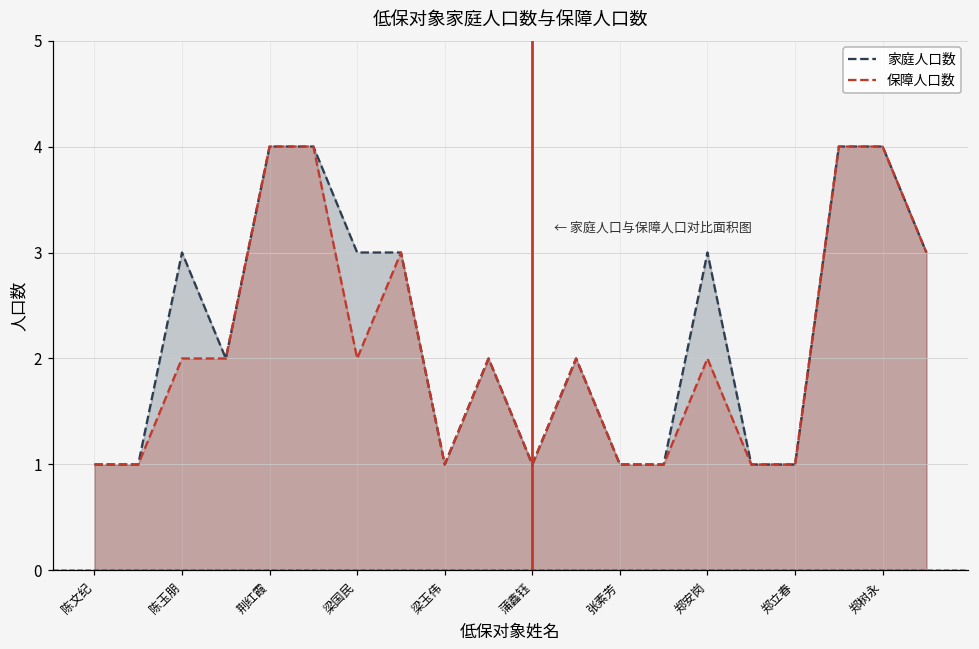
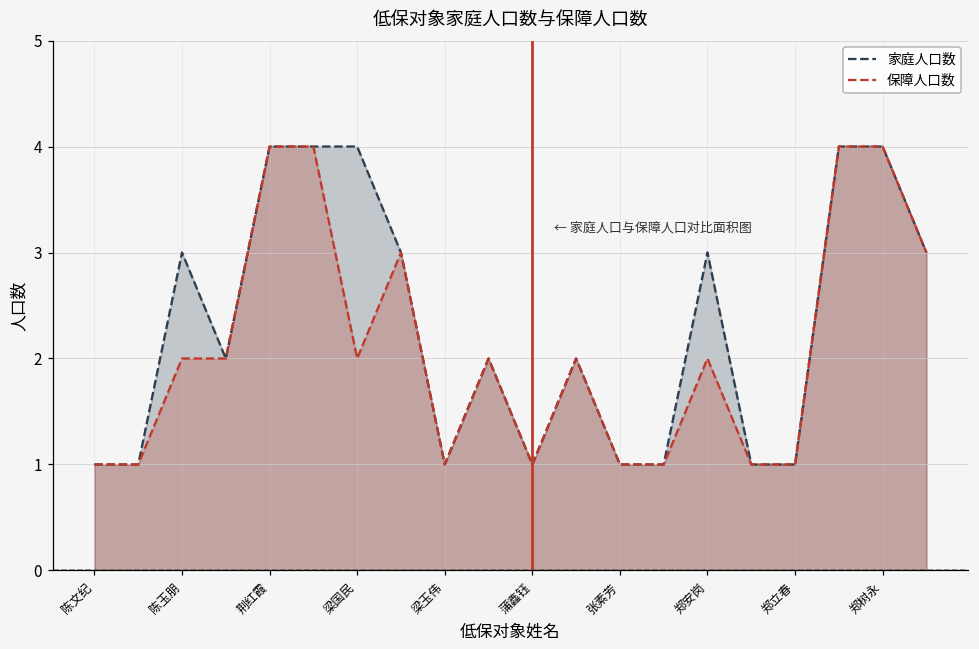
  {
    "家庭人口数": {
      "陈玉朋": 3,
-     "梁国民": 3,
+     "梁国民": 4,
      "郑安岗": 3
    },
    "保障人口数": {
      "陈玉朋": 2,
      "梁国民": 2,
      "郑安岗": 2
    }
  }
